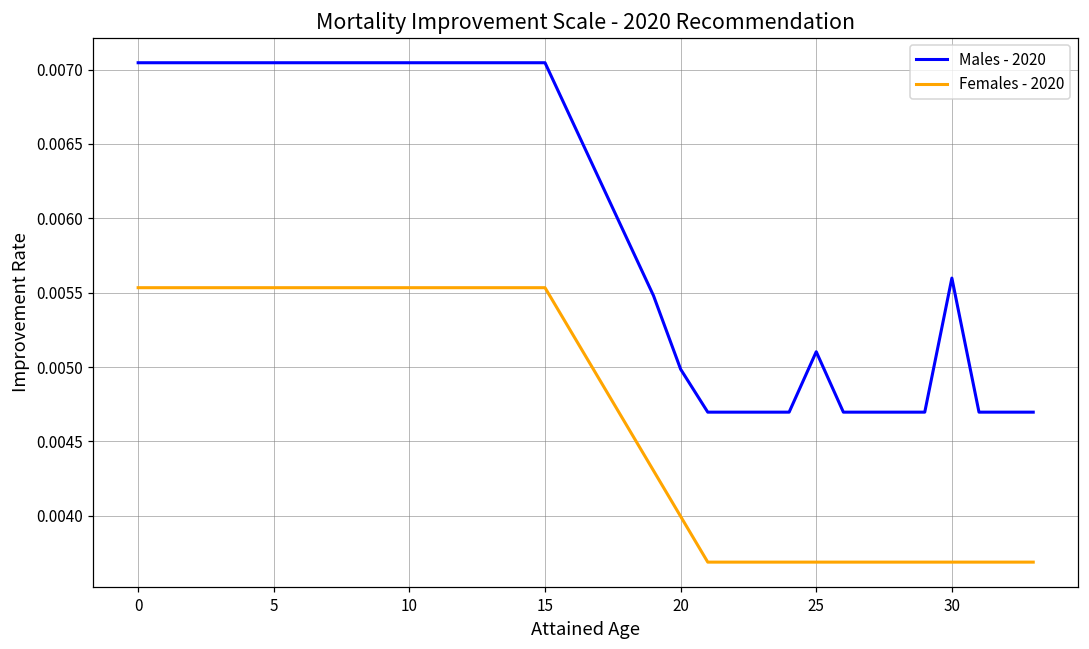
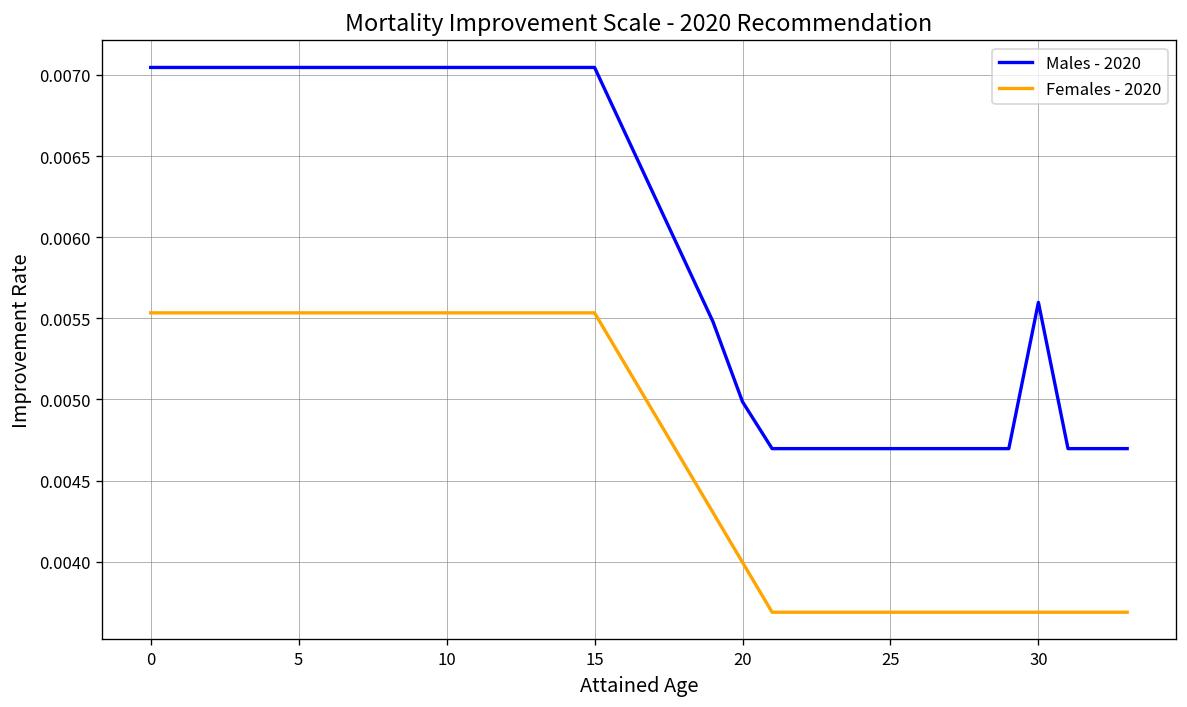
  {
    "Males - 2020": {
      "0": 0.00705,
      "5": 0.00705,
      "10": 0.00705,
      "15": 0.00705,
      "20": 0.00499,
-     "25": 0.00510,
+     "25": 0.00470,
      "30": 0.00560
    },
    "Females - 2020": {
      "0": 0.00553,
      "5": 0.00553,
      "10": 0.00553,
      "15": 0.00553,
      "20": 0.00400,
      "25": 0.00369,
      "30": 0.00369
    }
  }
